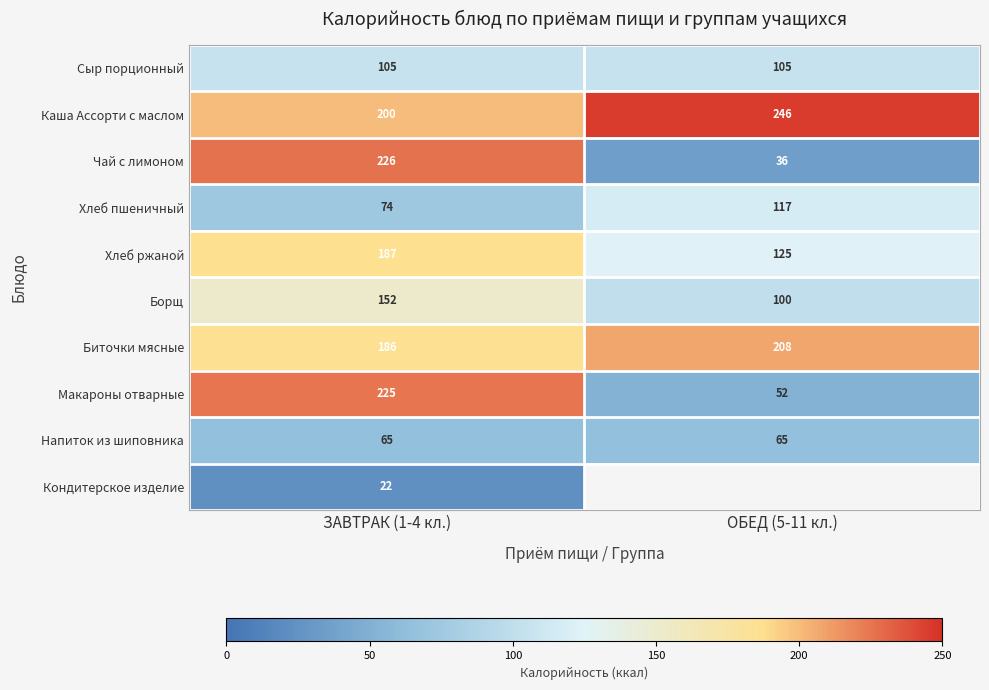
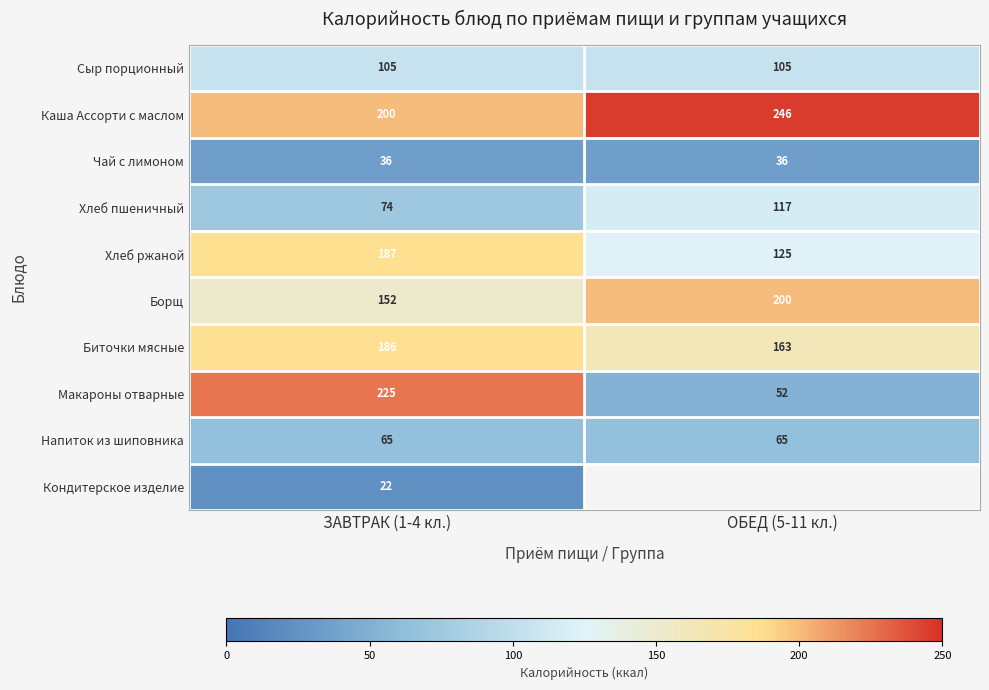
  {
    "Сыр порционный": {
      "ЗАВТРАК (1-4 кл.)": 105,
      "ОБЕД (5-11 кл.)": 105
    },
    "Каша Ассорти с маслом": {
      "ЗАВТРАК (1-4 кл.)": 200,
      "ОБЕД (5-11 кл.)": 246
    },
    "Чай с лимоном": {
-     "ЗАВТРАК (1-4 кл.)": 226,
+     "ЗАВТРАК (1-4 кл.)": 36,
      "ОБЕД (5-11 кл.)": 36
    },
    "Хлеб пшеничный": {
      "ЗАВТРАК (1-4 кл.)": 74,
      "ОБЕД (5-11 кл.)": 117
    },
    "Хлеб ржаной": {
      "ЗАВТРАК (1-4 кл.)": 187,
      "ОБЕД (5-11 кл.)": 125
    },
    "Борщ": {
      "ЗАВТРАК (1-4 кл.)": 152,
-     "ОБЕД (5-11 кл.)": 100
+     "ОБЕД (5-11 кл.)": 200
    },
    "Биточки мясные": {
      "ЗАВТРАК (1-4 кл.)": 186,
-     "ОБЕД (5-11 кл.)": 208
+     "ОБЕД (5-11 кл.)": 163
    },
    "Макароны отварные": {
      "ЗАВТРАК (1-4 кл.)": 225,
      "ОБЕД (5-11 кл.)": 52
    },
    "Напиток из шиповника": {
      "ЗАВТРАК (1-4 кл.)": 65,
      "ОБЕД (5-11 кл.)": 65
    },
    "Кондитерское изделие": {
      "ЗАВТРАК (1-4 кл.)": 22
    }
  }
